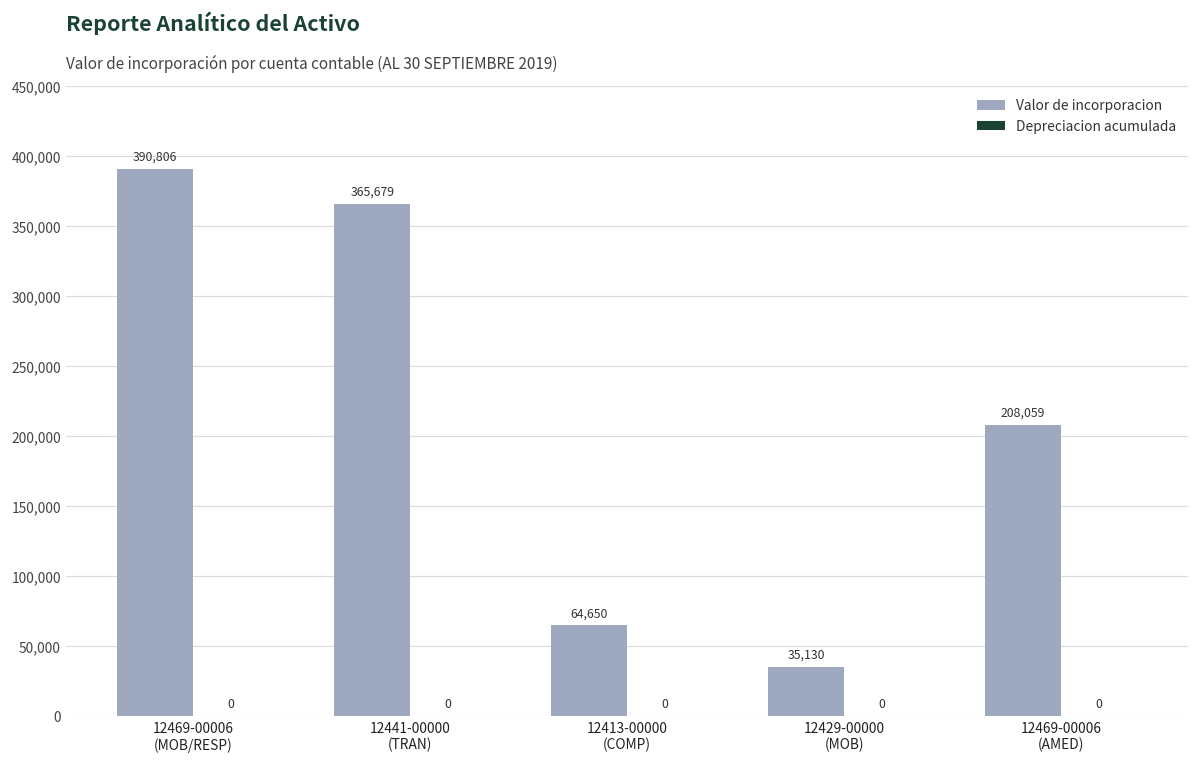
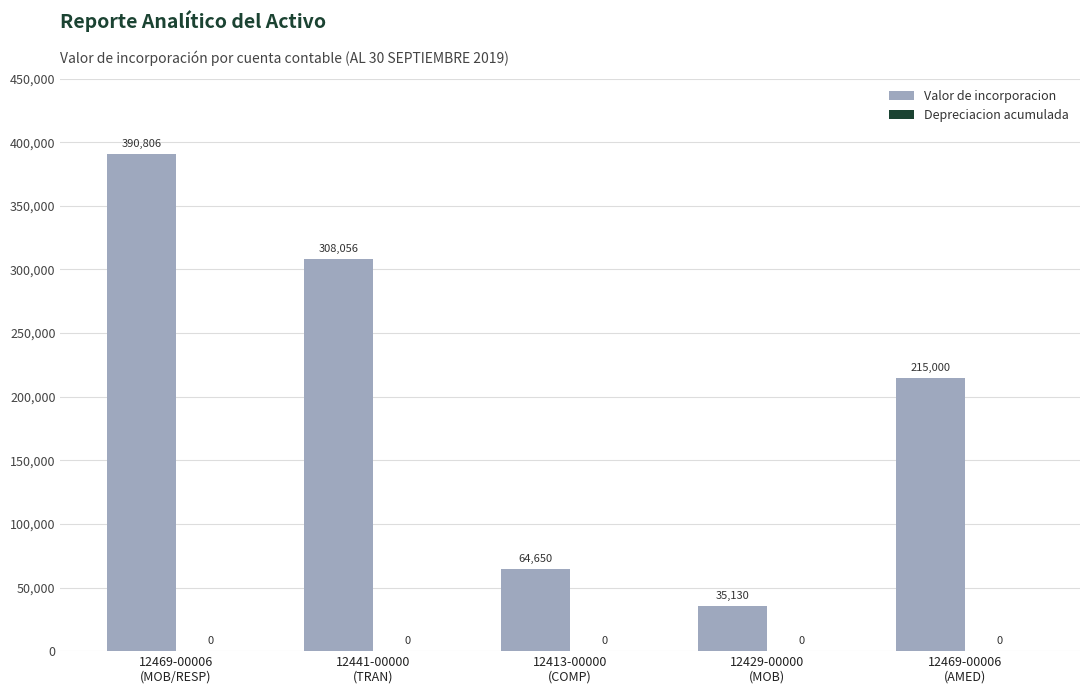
  {
    "Valor de incorporacion": {
      "12469-00006 (MOB/RESP)": "390,806",
-     "12441-00000 (TRAN)": "365,679",
+     "12441-00000 (TRAN)": "308,056",
      "12413-00000 (COMP)": "64,650",
      "12429-00000 (MOB)": "35,130",
-     "12469-00006 (AMED)": "208,059"
+     "12469-00006 (AMED)": "215,000"
    },
    "Depreciacion acumulada": {
      "12469-00006 (MOB/RESP)": "0",
      "12441-00000 (TRAN)": "0",
      "12413-00000 (COMP)": "0",
      "12429-00000 (MOB)": "0",
      "12469-00006 (AMED)": "0"
    }
  }
